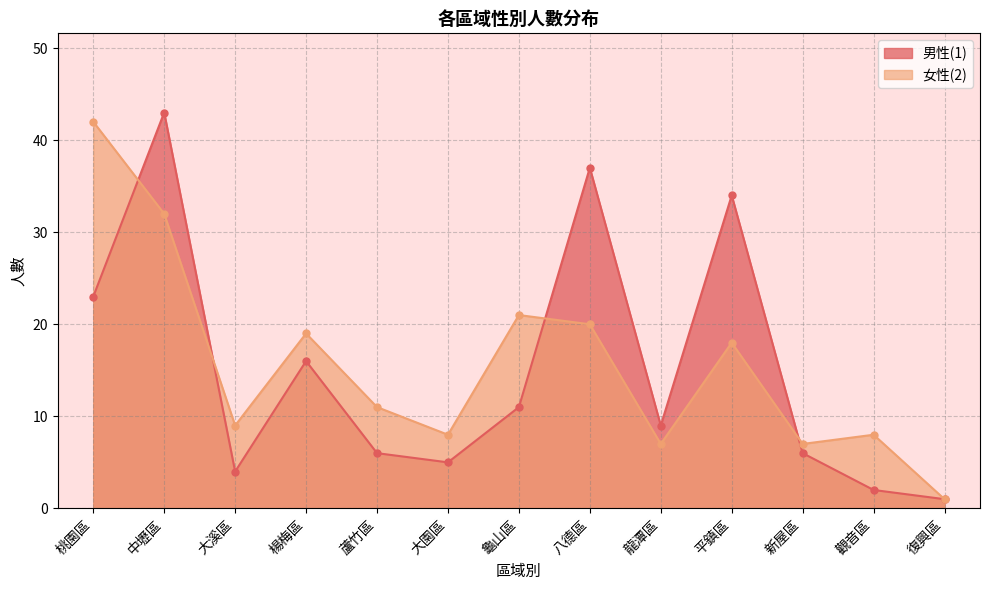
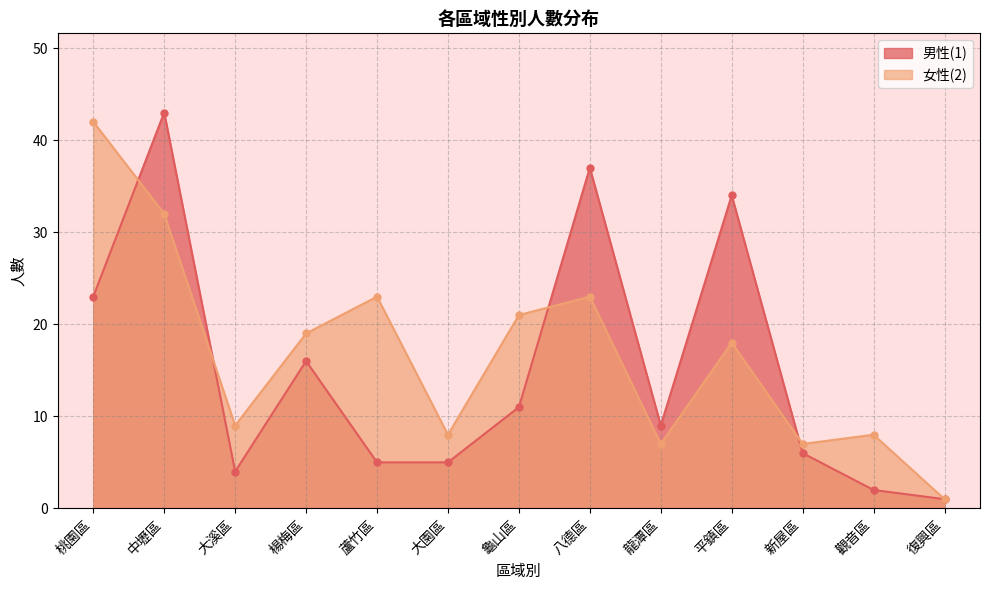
  {
    "男性(1)": {
      "桃園區": 23,
      "中壢區": 43,
      "大溪區": 4,
      "楊梅區": 16,
-     "蘆竹區": 6,
+     "蘆竹區": 5,
      "大園區": 5,
      "龜山區": 11,
      "八德區": 37,
      "龍潭區": 9,
      "平鎮區": 34,
      "新屋區": 6,
      "觀音區": 2
    },
    "女性(2)": {
      "桃園區": 42,
      "中壢區": 32,
      "大溪區": 9,
      "楊梅區": 19,
-     "蘆竹區": 11,
+     "蘆竹區": 23,
      "大園區": 8,
      "龜山區": 21,
-     "八德區": 20,
+     "八德區": 23,
      "龍潭區": 7,
      "平鎮區": 18,
      "新屋區": 7,
      "觀音區": 8
    }
  }
